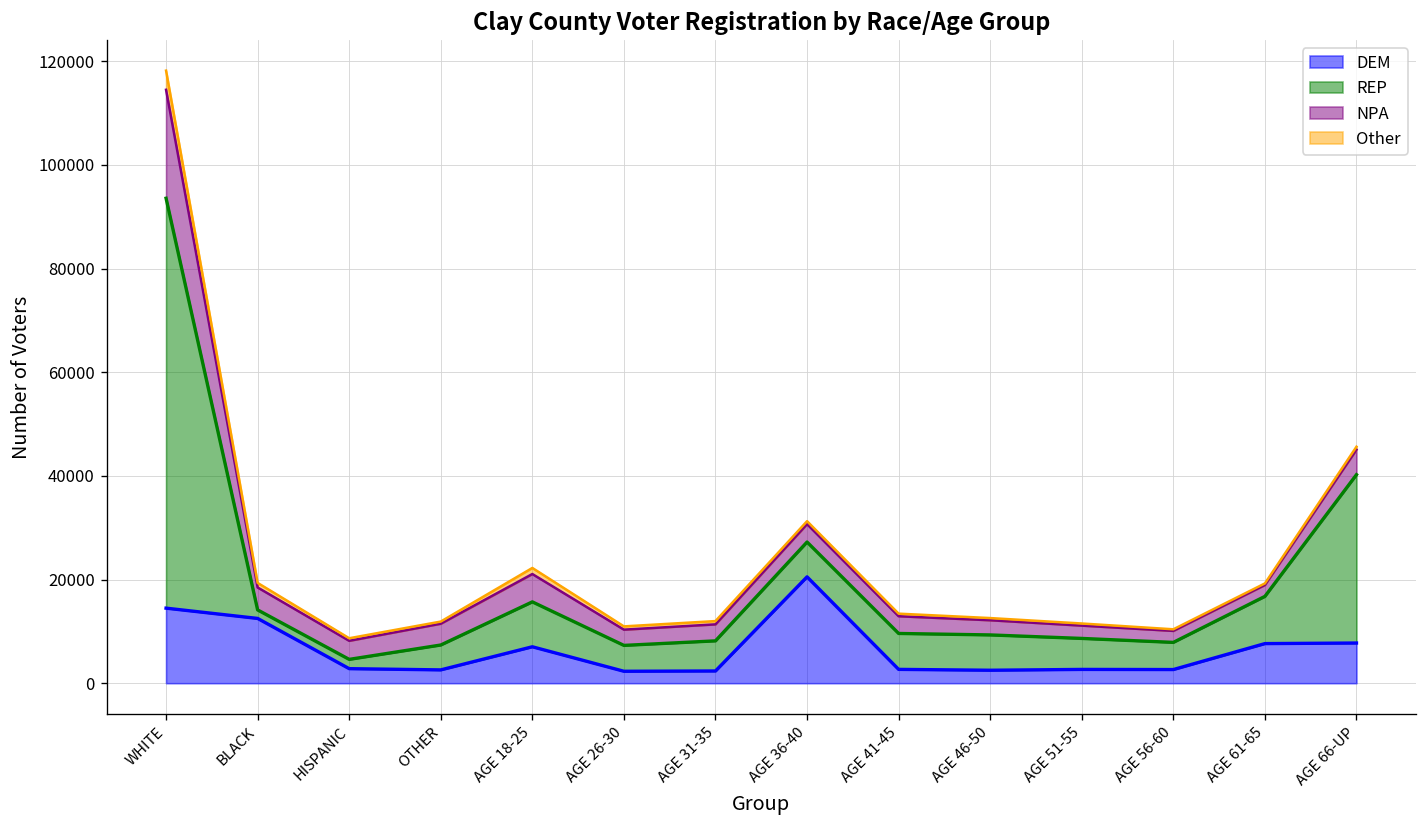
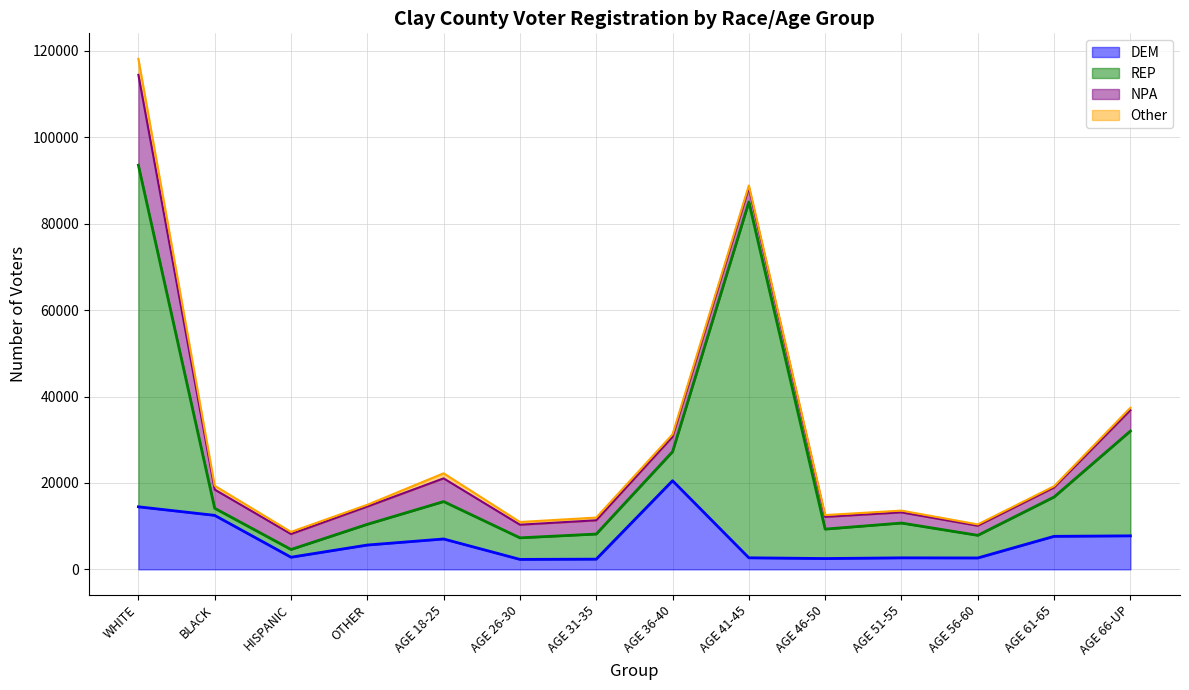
  {
    "DEM": {
      "WHITE": 14000,
      "BLACK": 12000,
      "HISPANIC": 3000,
-     "OTHER": 3000,
+     "OTHER": 6000,
      "AGE 18-25": 7000,
      "AGE 26-30": 2000,
      "AGE 31-35": 2000,
      "AGE 36-40": 21000,
      "AGE 41-45": 3000,
      "AGE 46-50": 3000,
      "AGE 51-55": 3000,
      "AGE 56-60": 3000,
      "AGE 61-65": 8000,
      "AGE 66-UP": 8000
    },
    "REP": {
      "WHITE": 79000,
      "BLACK": 2000,
      "HISPANIC": 2000,
      "OTHER": 5000,
      "AGE 18-25": 9000,
      "AGE 26-30": 5000,
      "AGE 31-35": 6000,
      "AGE 36-40": 7000,
-     "AGE 41-45": 7000,
+     "AGE 41-45": 82000,
      "AGE 46-50": 7000,
-     "AGE 51-55": 6000,
+     "AGE 51-55": 8000,
      "AGE 56-60": 5000,
      "AGE 61-65": 9000,
-     "AGE 66-UP": 32000
+     "AGE 66-UP": 24000
    },
    "NPA": {
      "WHITE": 21000,
      "BLACK": 4000,
      "AGE 18-25": 5000,
      "AGE 26-30": 3000,
      "AGE 31-35": 3000
    },
    "Other": {
      "WHITE": 4000,
      "BLACK": 1000,
      "AGE 18-25": 1000,
      "AGE 26-30": 1000,
      "AGE 31-35": 1000
    }
  }
